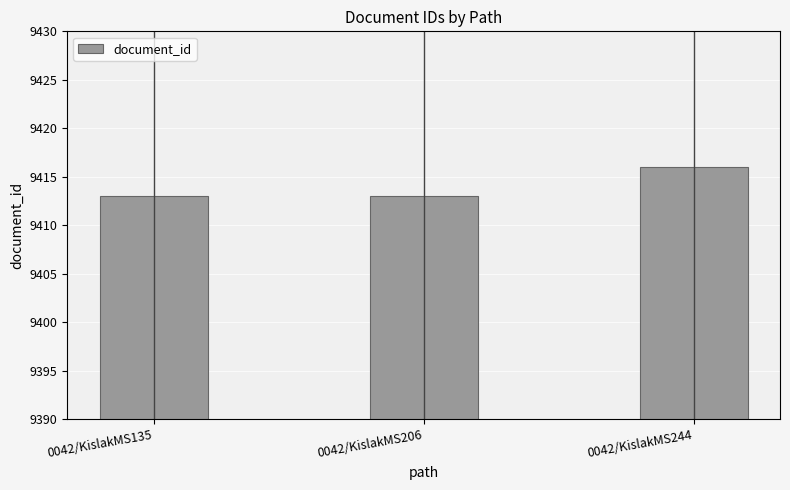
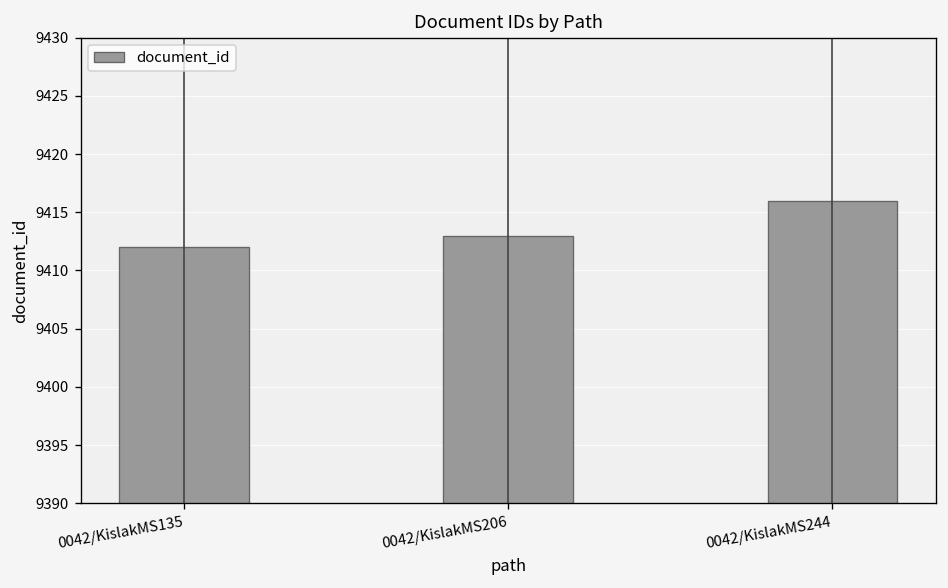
  {
    "document_id": {
-     "0042/KislakMS135": 9413,
+     "0042/KislakMS135": 9412,
      "0042/KislakMS206": 9413,
      "0042/KislakMS244": 9416
    }
  }
